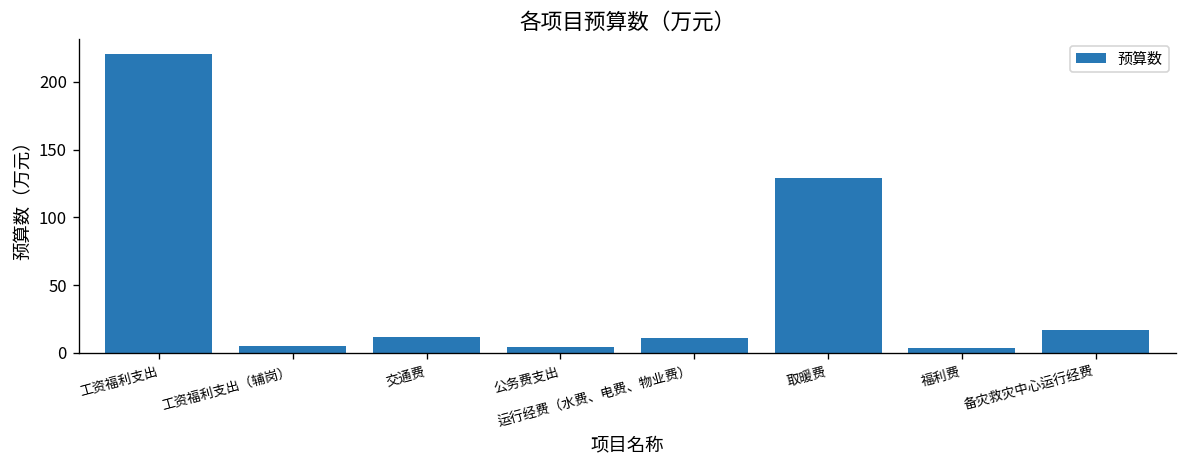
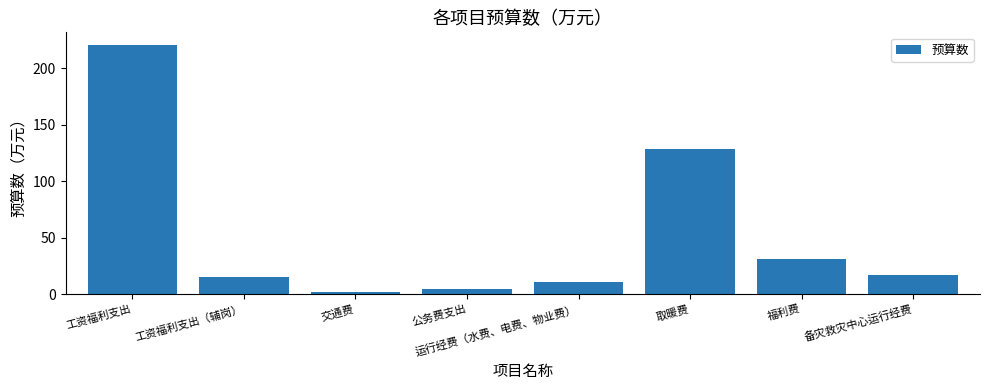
  {
    "工资福利支出": 221,
-   "工资福利支出（辅岗）": 5,
-   "交通费": 12,
+   "工资福利支出（辅岗）": 15,
+   "交通费": 2,
    "公务费支出": 4,
    "运行经费（水费、电费、物业费）": 11,
    "取暖费": 129,
-   "福利费": 4,
+   "福利费": 31,
    "备灾救灾中心运行经费": 17
  }
